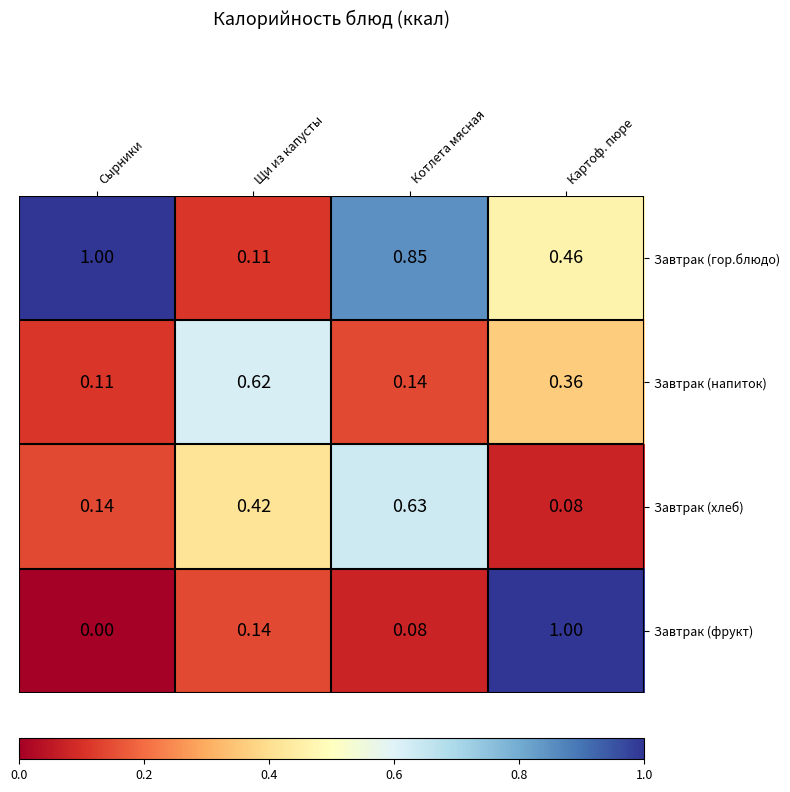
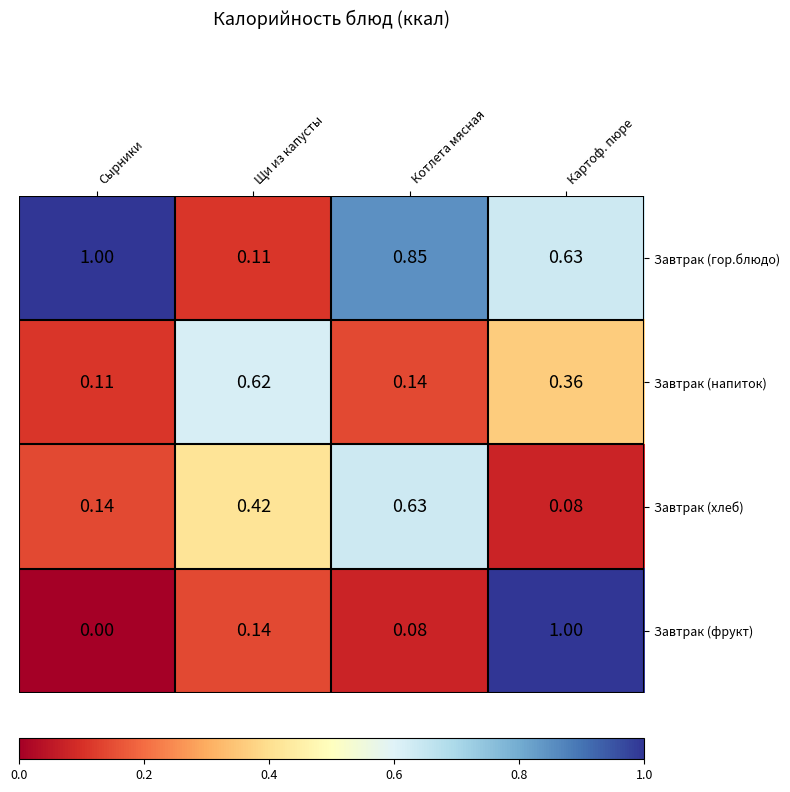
  {
    "Завтрак (гор.блюдо)": {
      "Сырники": 1.00,
      "Щи из капусты": 0.11,
      "Котлета мясная": 0.85,
-     "Картоф. пюре": 0.46
+     "Картоф. пюре": 0.63
    },
    "Завтрак (напиток)": {
      "Сырники": 0.11,
      "Щи из капусты": 0.62,
      "Котлета мясная": 0.14,
      "Картоф. пюре": 0.36
    },
    "Завтрак (хлеб)": {
      "Сырники": 0.14,
      "Щи из капусты": 0.42,
      "Котлета мясная": 0.63,
      "Картоф. пюре": 0.08
    },
    "Завтрак (фрукт)": {
      "Сырники": 0.00,
      "Щи из капусты": 0.14,
      "Котлета мясная": 0.08,
      "Картоф. пюре": 1.00
    }
  }
